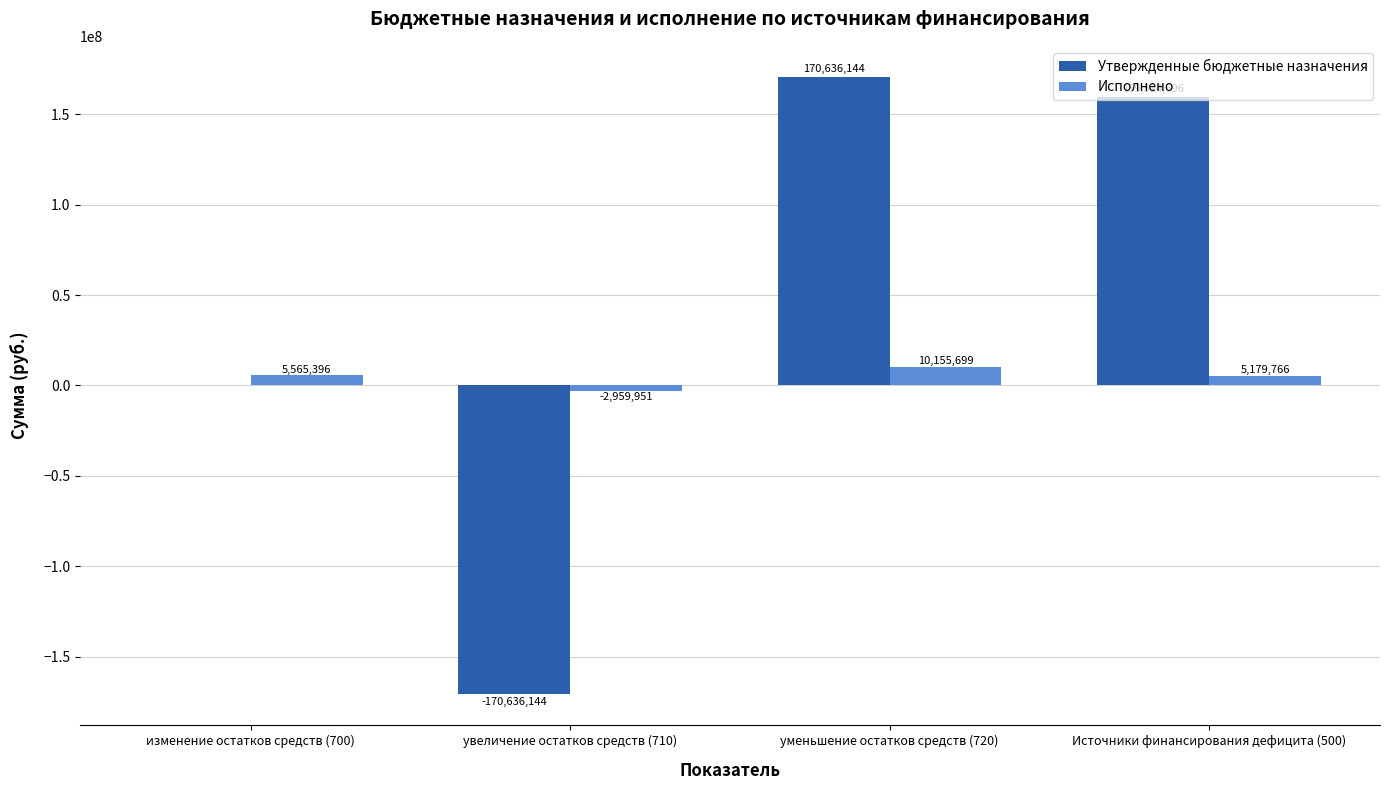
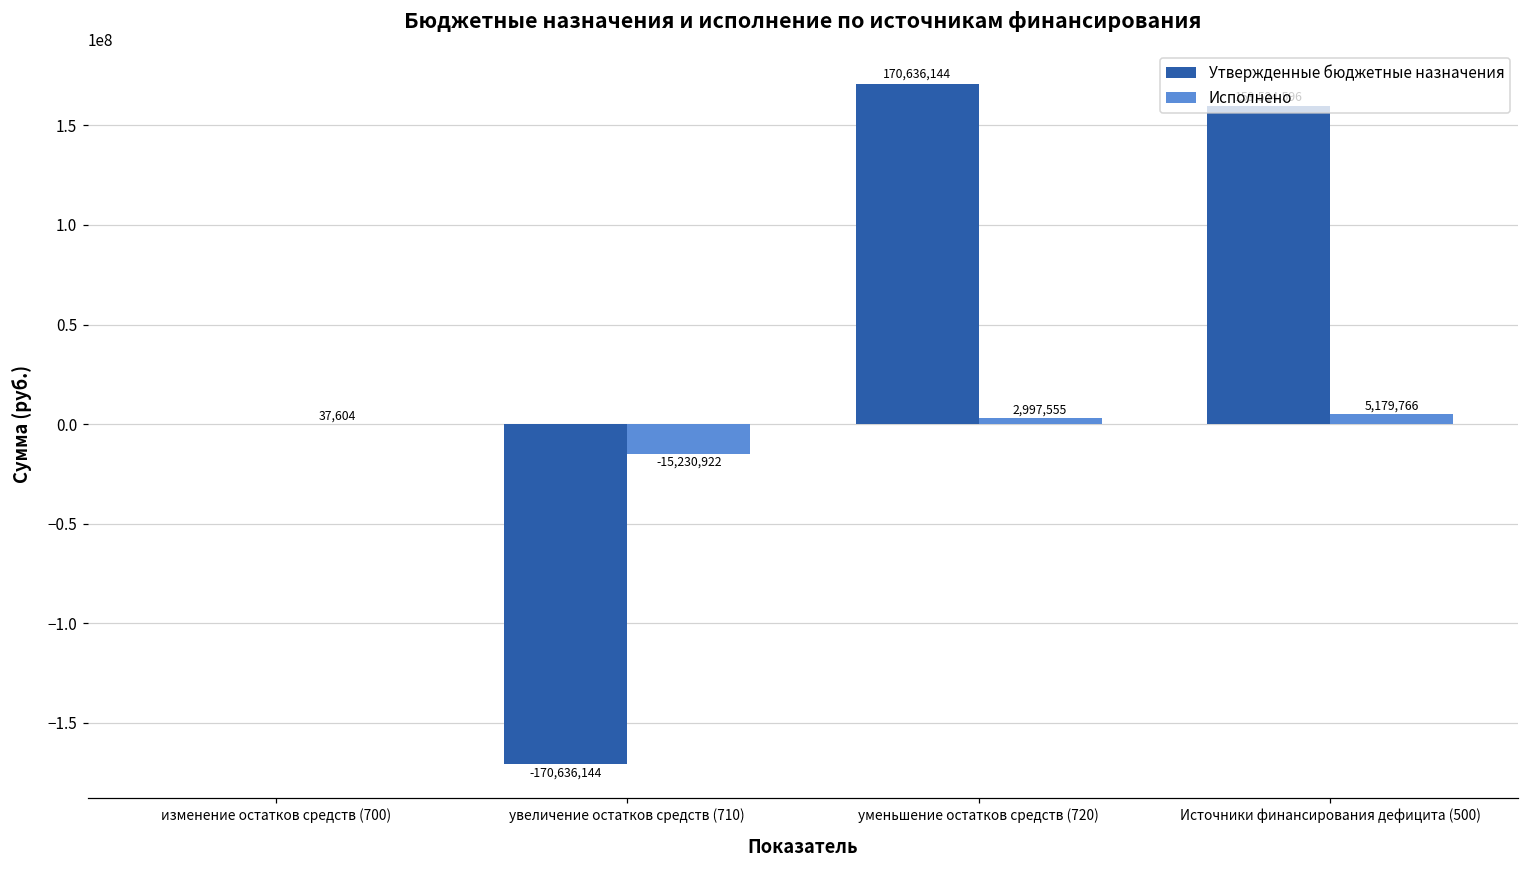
  {
    "Утвержденные бюджетные назначения": {
      "увеличение остатков средств (710)": "-170,636,144",
      "уменьшение остатков средств (720)": "170,636,144"
    },
    "Исполнено": {
-     "изменение остатков средств (700)": "5,565,396",
-     "увеличение остатков средств (710)": "-2,959,951",
-     "уменьшение остатков средств (720)": "10,155,699",
+     "изменение остатков средств (700)": "37,604",
+     "увеличение остатков средств (710)": "-15,230,922",
+     "уменьшение остатков средств (720)": "2,997,555",
      "Источники финансирования дефицита (500)": "5,179,766"
    }
  }
